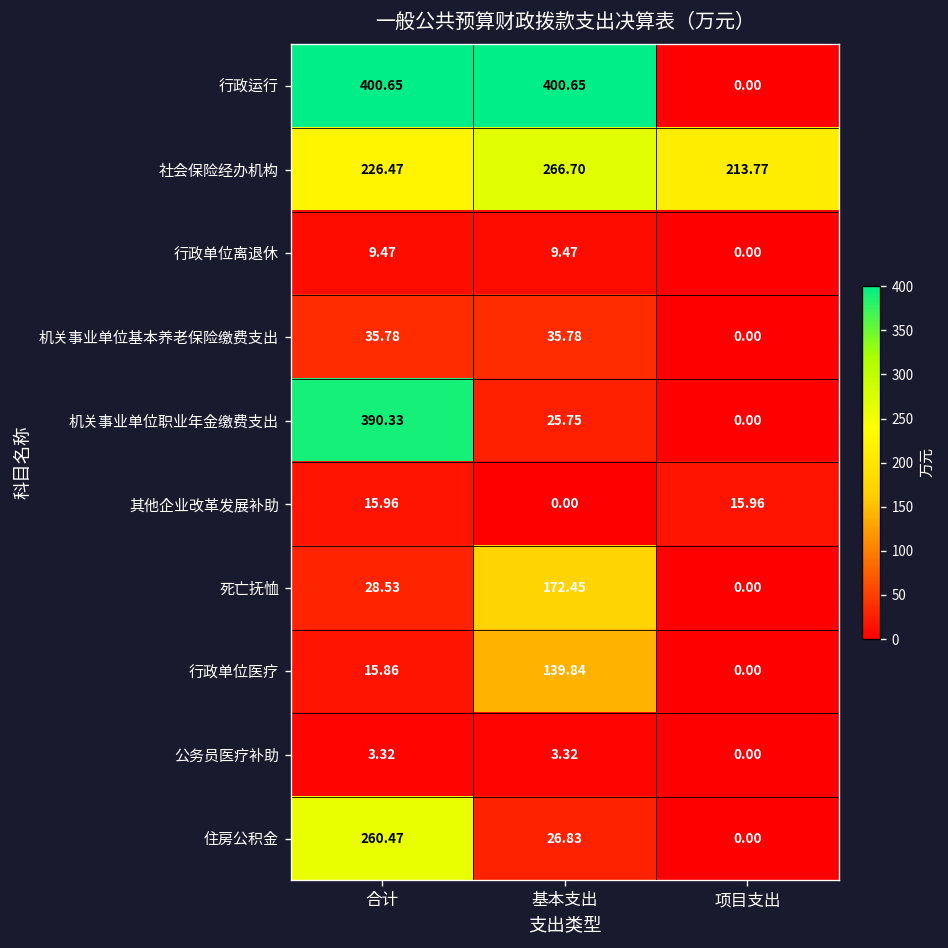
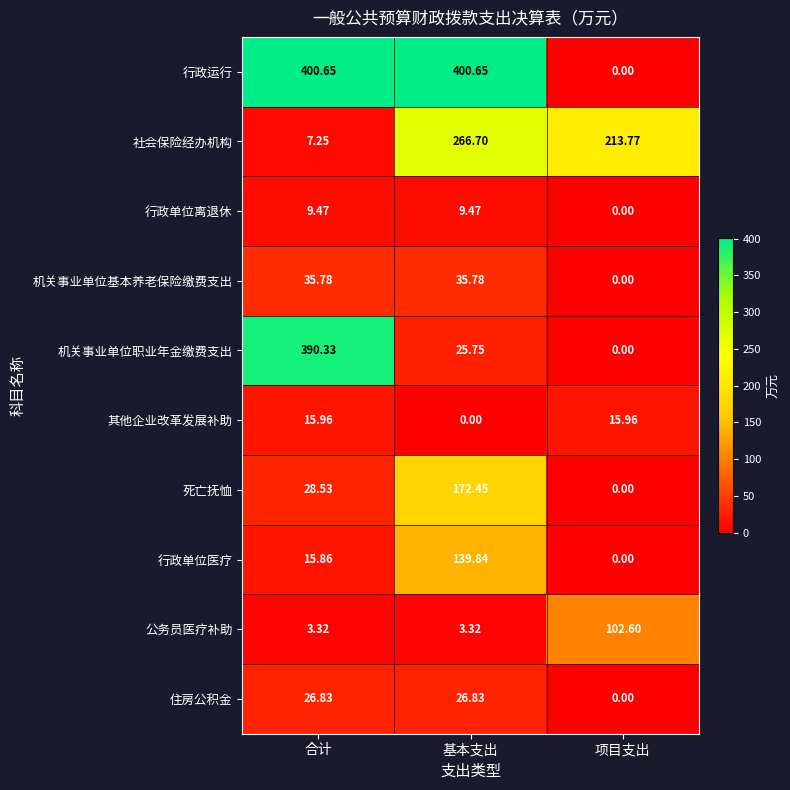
  {
    "行政运行": {
      "合计": 400.65,
      "基本支出": 400.65,
      "项目支出": 0.00
    },
    "社会保险经办机构": {
-     "合计": 226.47,
+     "合计": 7.25,
      "基本支出": 266.70,
      "项目支出": 213.77
    },
    "行政单位离退休": {
      "合计": 9.47,
      "基本支出": 9.47,
      "项目支出": 0.00
    },
    "机关事业单位基本养老保险缴费支出": {
      "合计": 35.78,
      "基本支出": 35.78,
      "项目支出": 0.00
    },
    "机关事业单位职业年金缴费支出": {
      "合计": 390.33,
      "基本支出": 25.75,
      "项目支出": 0.00
    },
    "其他企业改革发展补助": {
      "合计": 15.96,
      "基本支出": 0.00,
      "项目支出": 15.96
    },
    "死亡抚恤": {
      "合计": 28.53,
      "基本支出": 172.45,
      "项目支出": 0.00
    },
    "行政单位医疗": {
      "合计": 15.86,
      "基本支出": 139.84,
      "项目支出": 0.00
    },
    "公务员医疗补助": {
      "合计": 3.32,
      "基本支出": 3.32,
-     "项目支出": 0.00
+     "项目支出": 102.60
    },
    "住房公积金": {
-     "合计": 260.47,
+     "合计": 26.83,
      "基本支出": 26.83,
      "项目支出": 0.00
    }
  }
